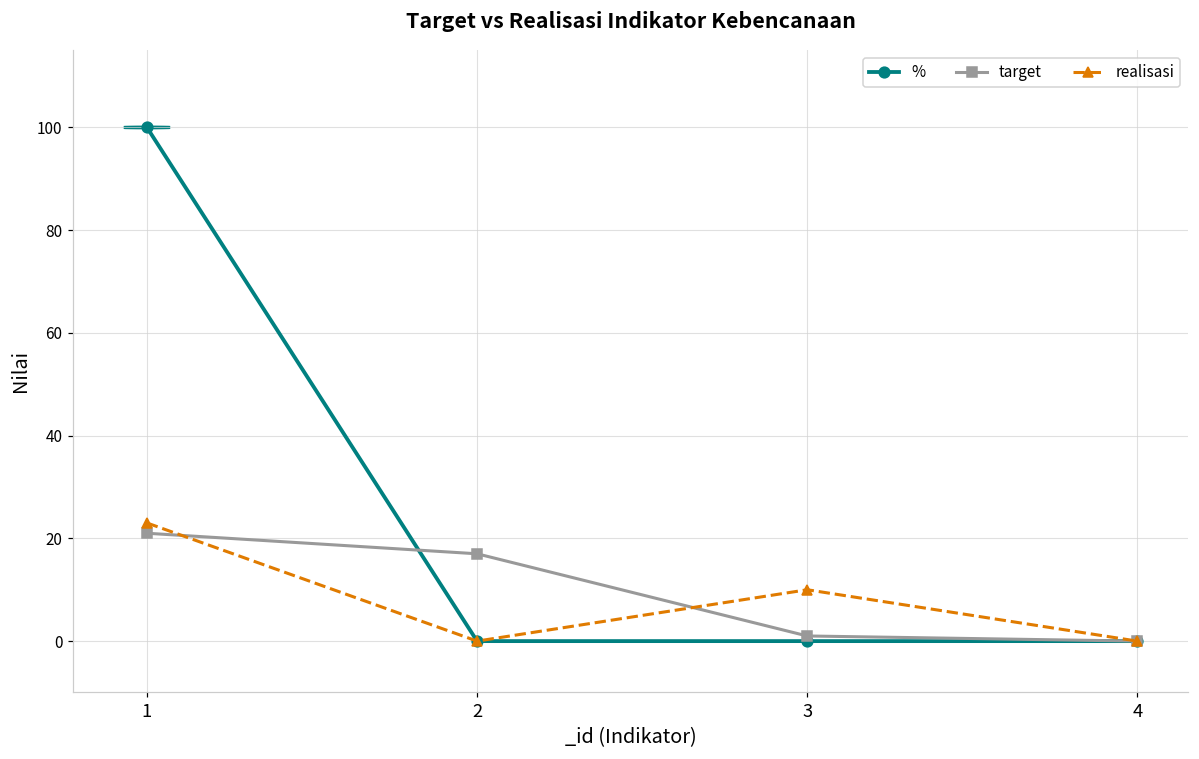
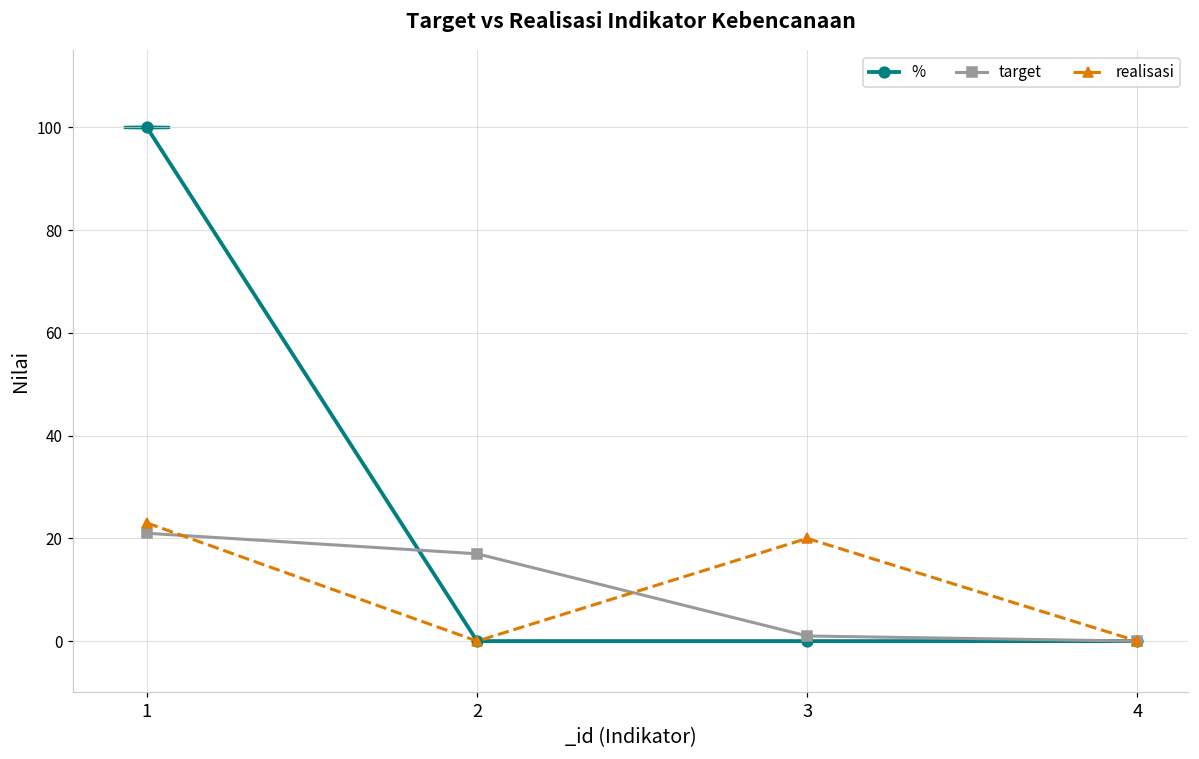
  {
    "%": {
      "1": 100,
      "3": 0
    },
    "target": {
      "1": 21,
      "2": 17,
      "3": 1
    },
    "realisasi": {
      "1": 23,
-     "3": 10
+     "3": 20
    }
  }
